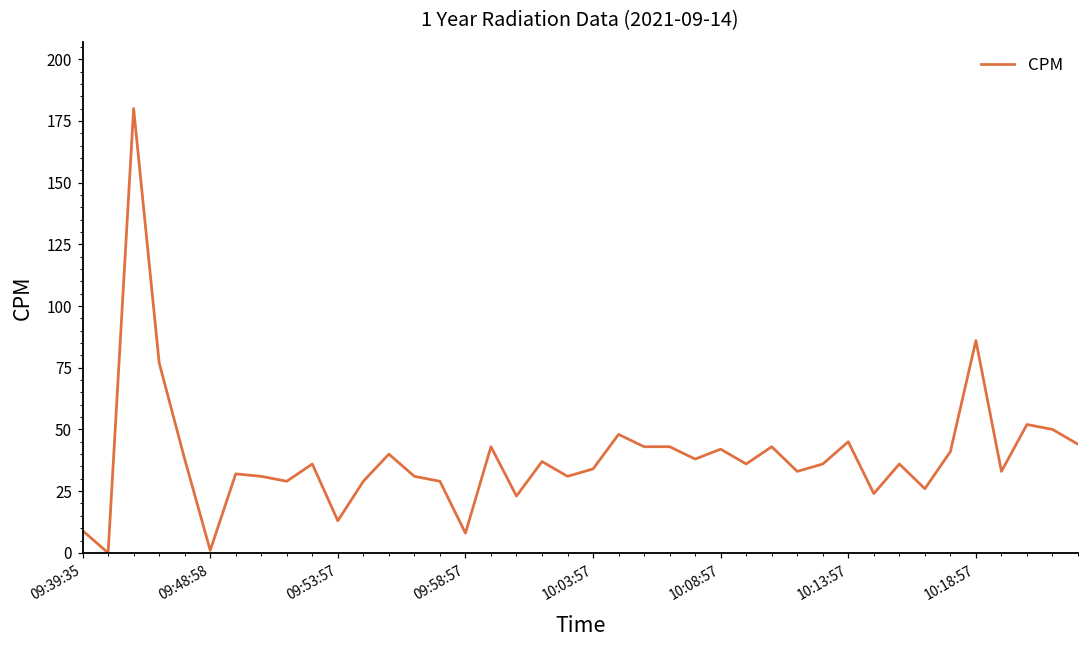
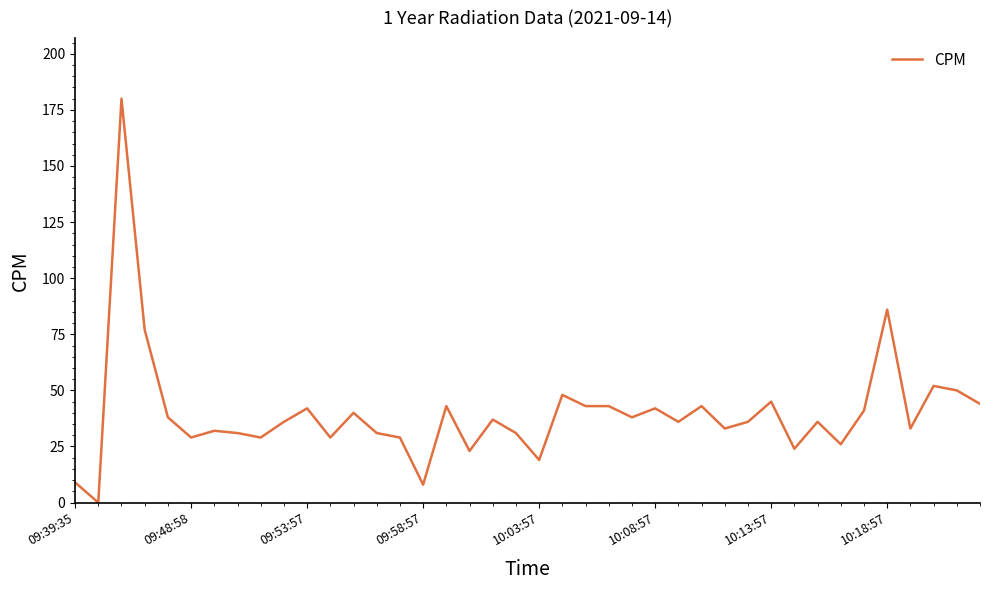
  {
    "09:39:35": 9,
-   "09:48:58": 1,
-   "09:53:57": 13,
+   "09:48:58": 29,
+   "09:53:57": 42,
    "09:58:57": 8,
-   "10:03:57": 34,
+   "10:03:57": 19,
    "10:08:57": 42,
    "10:13:57": 45,
    "10:18:57": 86
  }
